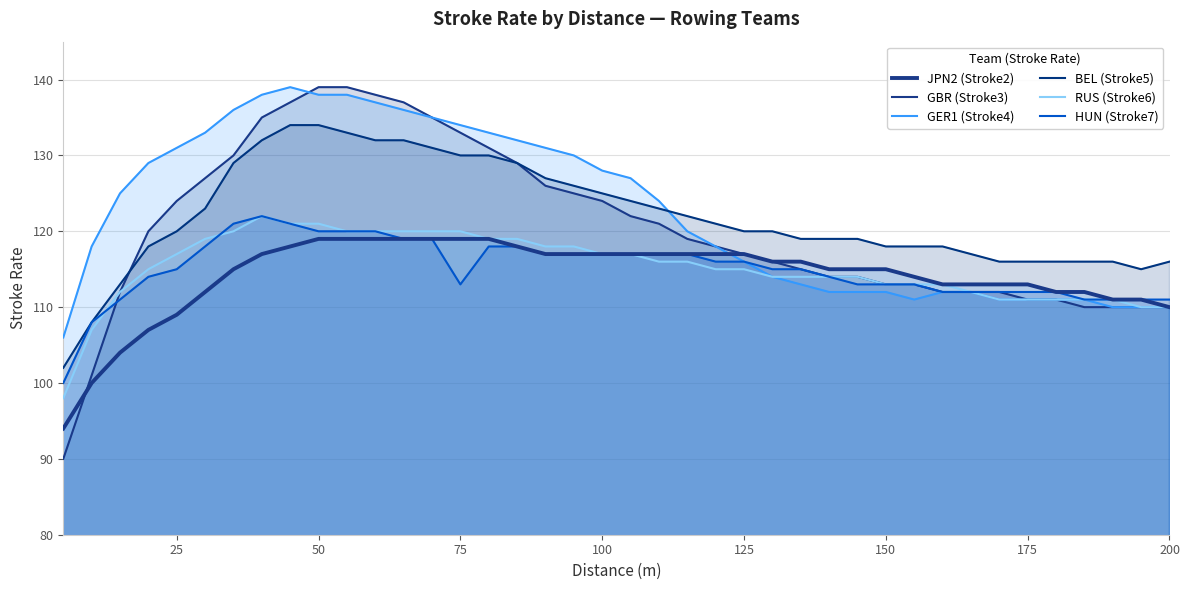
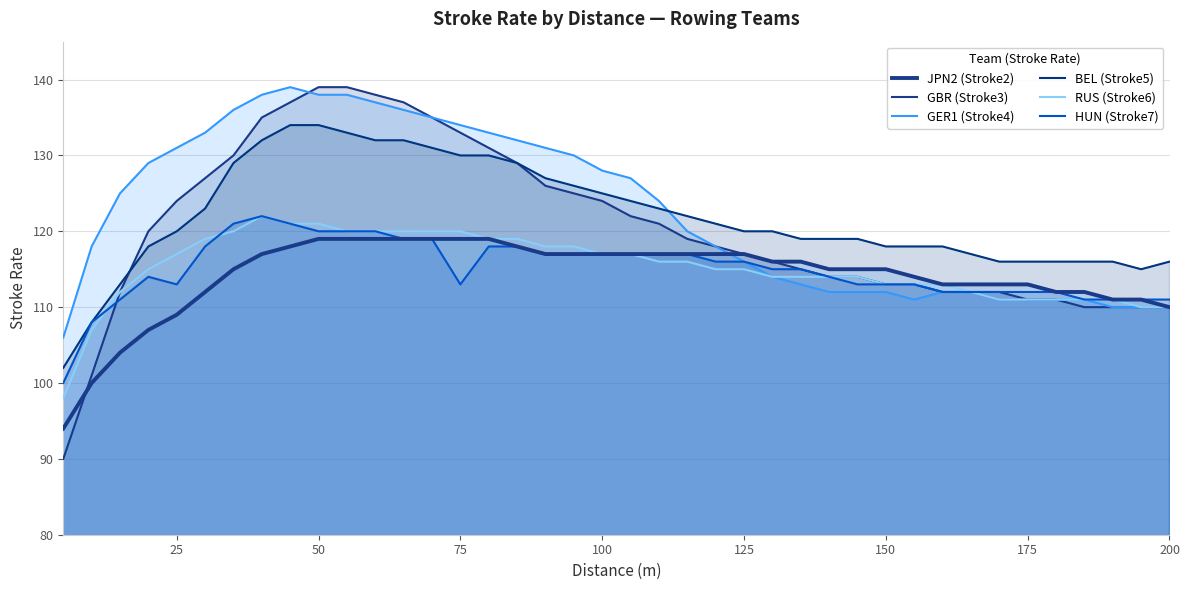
  {
    "GER1 (Stroke4)": {
      "25": 131,
      "50": 138,
      "75": 134,
      "100": 128,
      "150": 112
    },
    "RUS (Stroke6)": {
      "25": 117,
      "50": 121,
      "75": 120,
      "125": 115
    },
    "HUN (Stroke7)": {
-     "25": 115,
+     "25": 113,
      "50": 120,
      "75": 113,
      "175": 112,
      "200": 111
    }
  }
